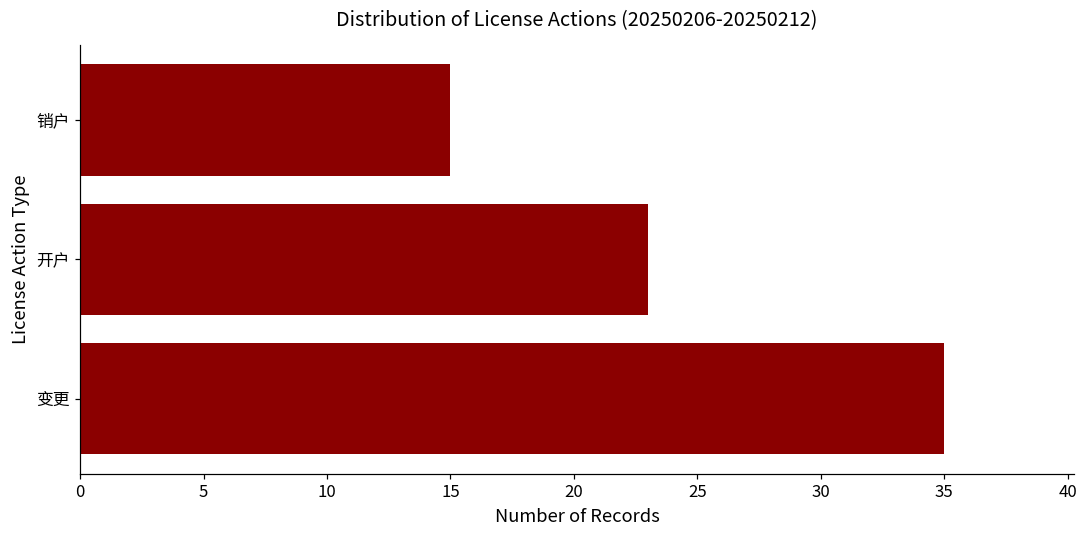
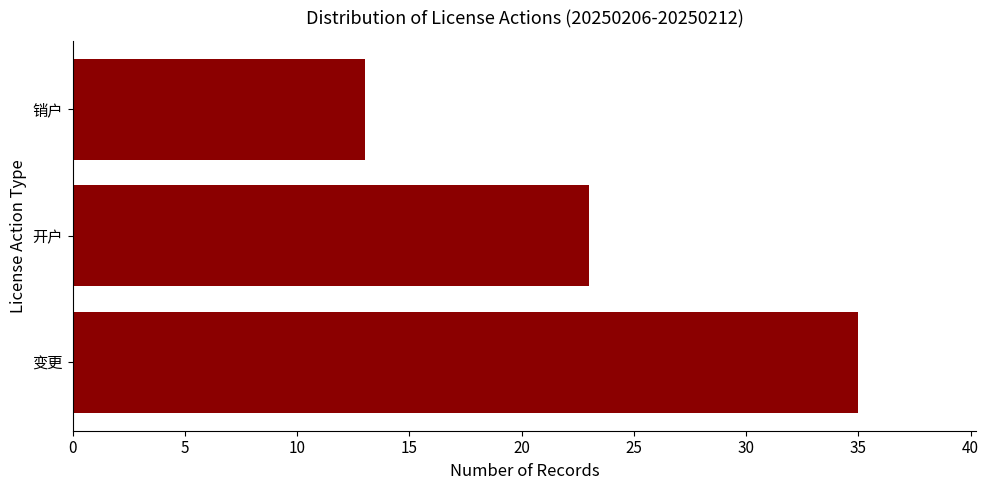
  {
-   "销户": 15,
+   "销户": 13,
    "开户": 23,
    "变更": 35
  }
